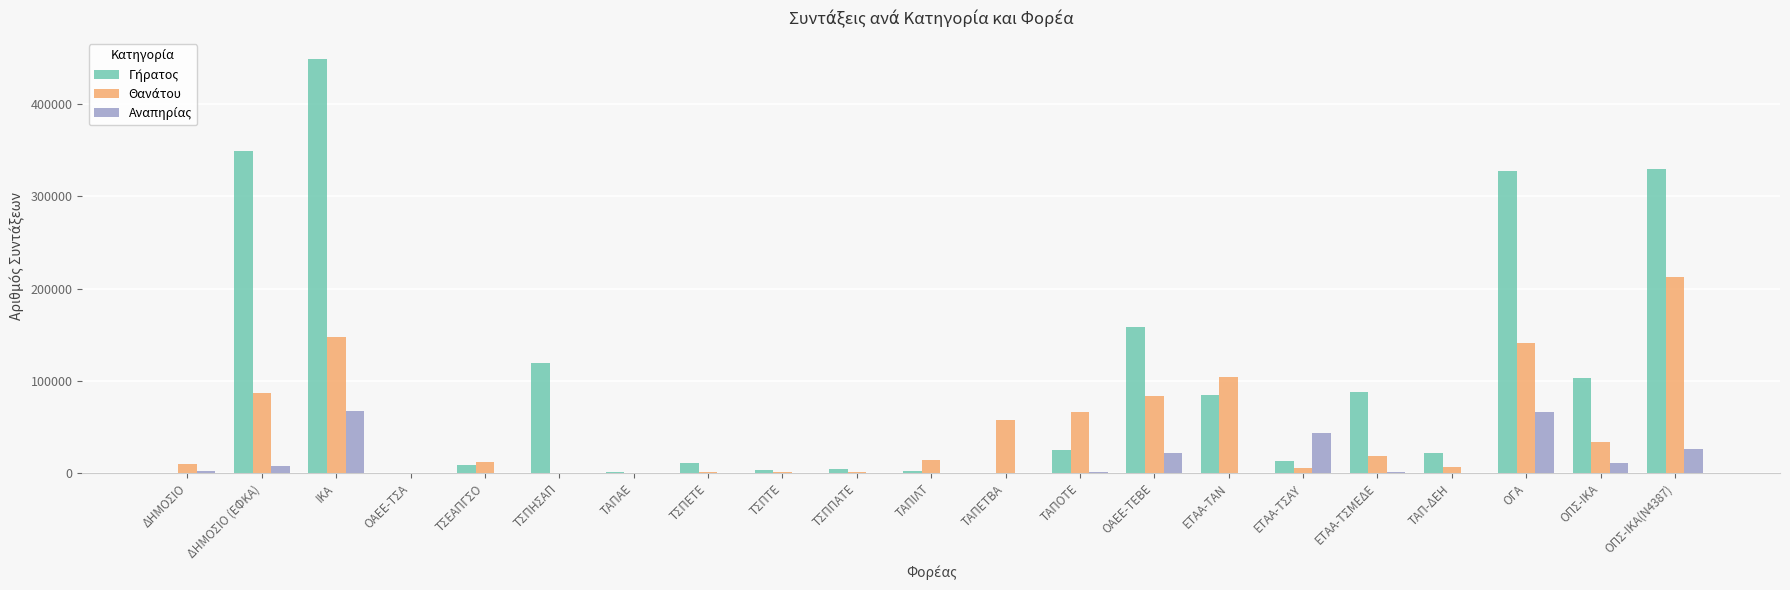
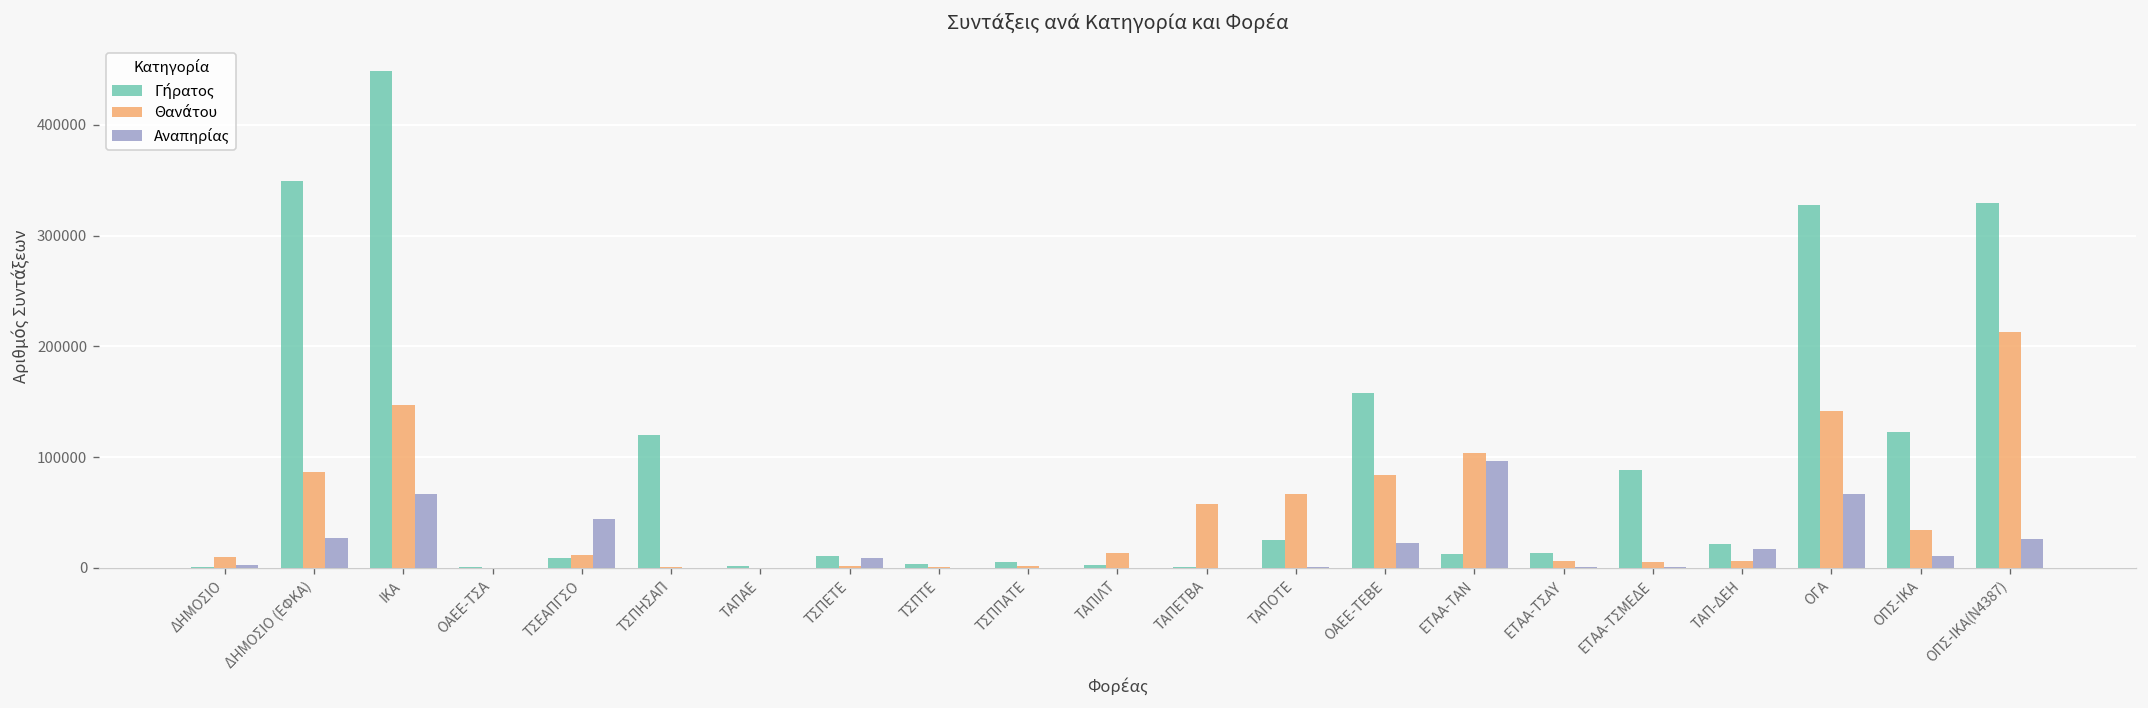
  {
    "Γήρατος": {
      "ΔΗΜΟΣΙΟ (ΕΦΚΑ)": 350000,
      "ΙΚΑ": 450000,
      "ΤΣΕΑΠΓΣΟ": 10000,
      "ΤΣΠΗΣΑΠ": 120000,
      "ΤΣΠΕΤΕ": 10000,
      "ΤΣΠΤΕ": 0,
      "ΤΣΠΠΑΤΕ": 0,
      "ΤΑΠΟΤΕ": 30000,
      "ΟΑΕΕ-ΤΕΒΕ": 160000,
-     "ΕΤΑΑ-ΤΑΝ": 80000,
+     "ΕΤΑΑ-ΤΑΝ": 10000,
      "ΕΤΑΑ-ΤΣΑΥ": 10000,
      "ΕΤΑΑ-ΤΣΜΕΔΕ": 90000,
      "ΤΑΠ-ΔΕΗ": 20000,
      "ΟΓΑ": 330000,
-     "ΟΠΣ-ΙΚΑ": 100000,
+     "ΟΠΣ-ΙΚΑ": 120000,
      "ΟΠΣ-ΙΚΑ(Ν4387)": 330000
    },
    "Θανάτου": {
      "ΔΗΜΟΣΙΟ": 10000,
      "ΔΗΜΟΣΙΟ (ΕΦΚΑ)": 90000,
      "ΙΚΑ": 150000,
      "ΤΣΕΑΠΓΣΟ": 10000,
      "ΤΑΠΙΛΤ": 10000,
      "ΤΑΠΕΤΒΑ": 60000,
      "ΤΑΠΟΤΕ": 70000,
      "ΟΑΕΕ-ΤΕΒΕ": 80000,
      "ΕΤΑΑ-ΤΑΝ": 100000,
      "ΕΤΑΑ-ΤΣΑΥ": 10000,
-     "ΕΤΑΑ-ΤΣΜΕΔΕ": 20000,
+     "ΕΤΑΑ-ΤΣΜΕΔΕ": 10000,
      "ΤΑΠ-ΔΕΗ": 10000,
      "ΟΓΑ": 140000,
      "ΟΠΣ-ΙΚΑ": 30000,
      "ΟΠΣ-ΙΚΑ(Ν4387)": 210000
    },
    "Αναπηρίας": {
-     "ΔΗΜΟΣΙΟ (ΕΦΚΑ)": 10000,
+     "ΔΗΜΟΣΙΟ (ΕΦΚΑ)": 30000,
      "ΙΚΑ": 70000,
-     "ΤΣΕΑΠΓΣΟ": 0,
-     "ΤΣΠΕΤΕ": 0,
+     "ΤΣΕΑΠΓΣΟ": 40000,
+     "ΤΣΠΕΤΕ": 10000,
      "ΤΑΠΕΤΒΑ": 0,
      "ΟΑΕΕ-ΤΕΒΕ": 20000,
-     "ΕΤΑΑ-ΤΑΝ": 0,
-     "ΕΤΑΑ-ΤΣΑΥ": 40000,
-     "ΤΑΠ-ΔΕΗ": 0,
+     "ΕΤΑΑ-ΤΑΝ": 100000,
+     "ΕΤΑΑ-ΤΣΑΥ": 0,
+     "ΤΑΠ-ΔΕΗ": 20000,
      "ΟΓΑ": 70000,
      "ΟΠΣ-ΙΚΑ": 10000,
      "ΟΠΣ-ΙΚΑ(Ν4387)": 30000
    }
  }
